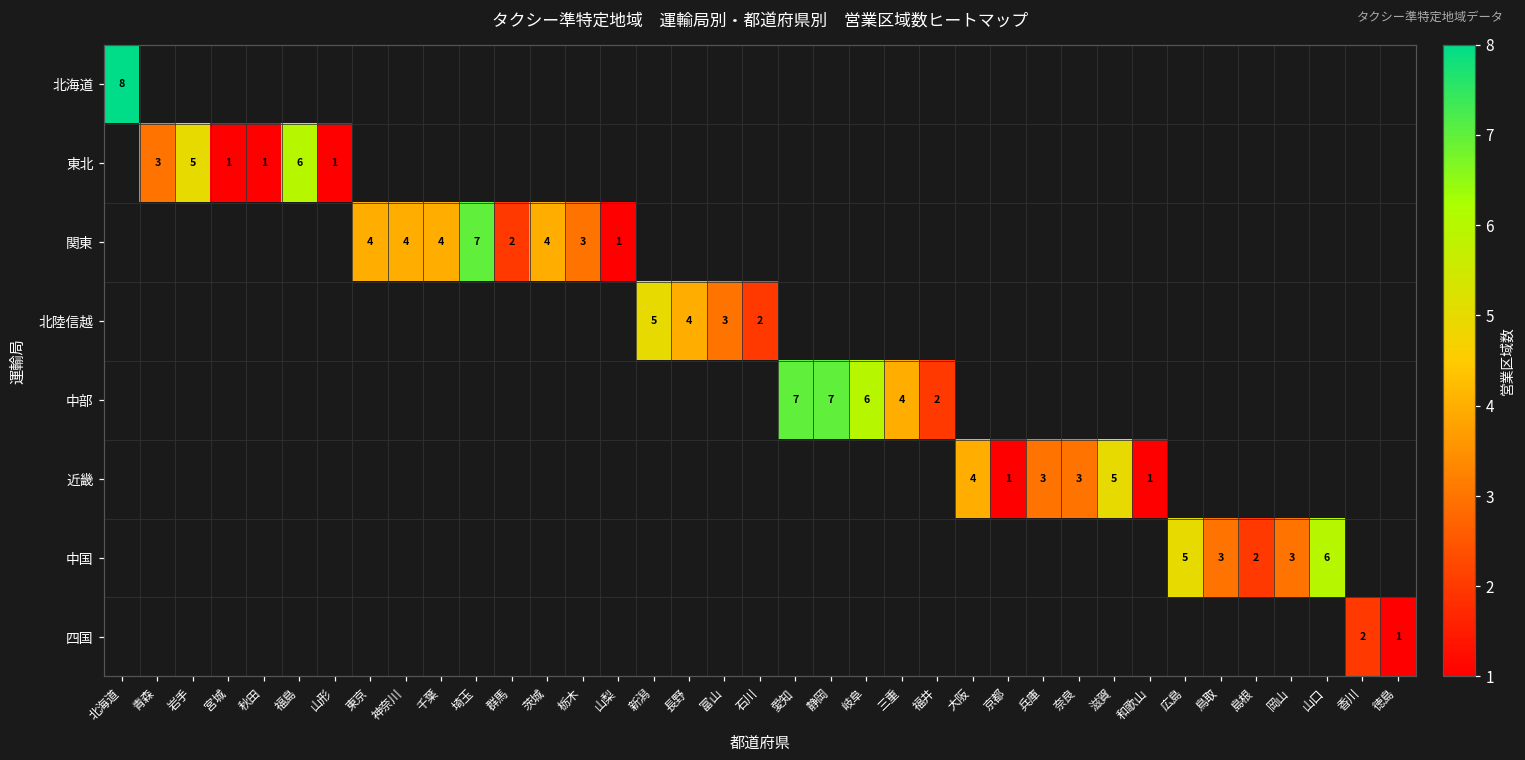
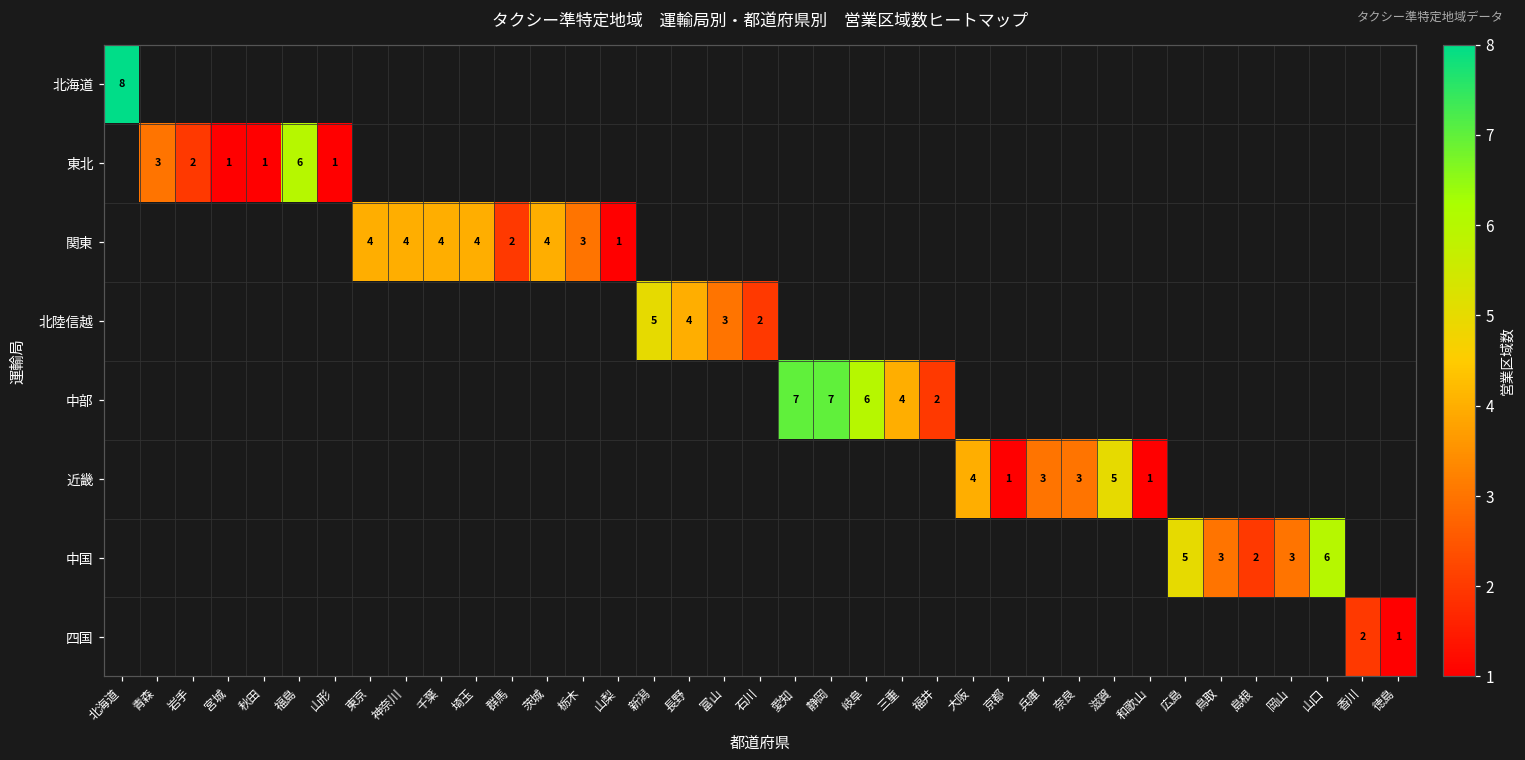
  {
    "北海道": {
      "北海道": 8
    },
    "東北": {
      "青森": 3,
-     "岩手": 5,
+     "岩手": 2,
      "宮城": 1,
      "秋田": 1,
      "福島": 6,
      "山形": 1
    },
    "関東": {
      "東京": 4,
      "神奈川": 4,
      "千葉": 4,
-     "埼玉": 7,
+     "埼玉": 4,
      "群馬": 2,
      "茨城": 4,
      "栃木": 3,
      "山梨": 1
    },
    "北陸信越": {
      "新潟": 5,
      "長野": 4,
      "富山": 3,
      "石川": 2
    },
    "中部": {
      "愛知": 7,
      "静岡": 7,
      "岐阜": 6,
      "三重": 4,
      "福井": 2
    },
    "近畿": {
      "大阪": 4,
      "京都": 1,
      "兵庫": 3,
      "奈良": 3,
      "滋賀": 5,
      "和歌山": 1
    },
    "中国": {
      "広島": 5,
      "鳥取": 3,
      "島根": 2,
      "岡山": 3,
      "山口": 6
    },
    "四国": {
      "香川": 2,
      "徳島": 1
    }
  }
